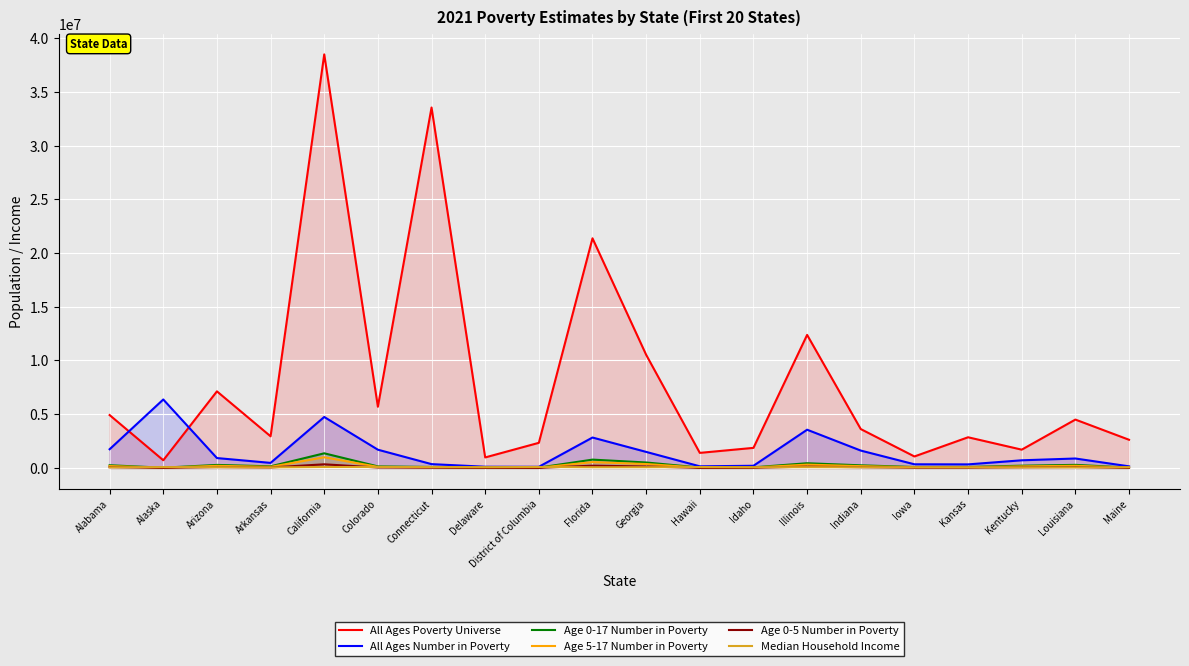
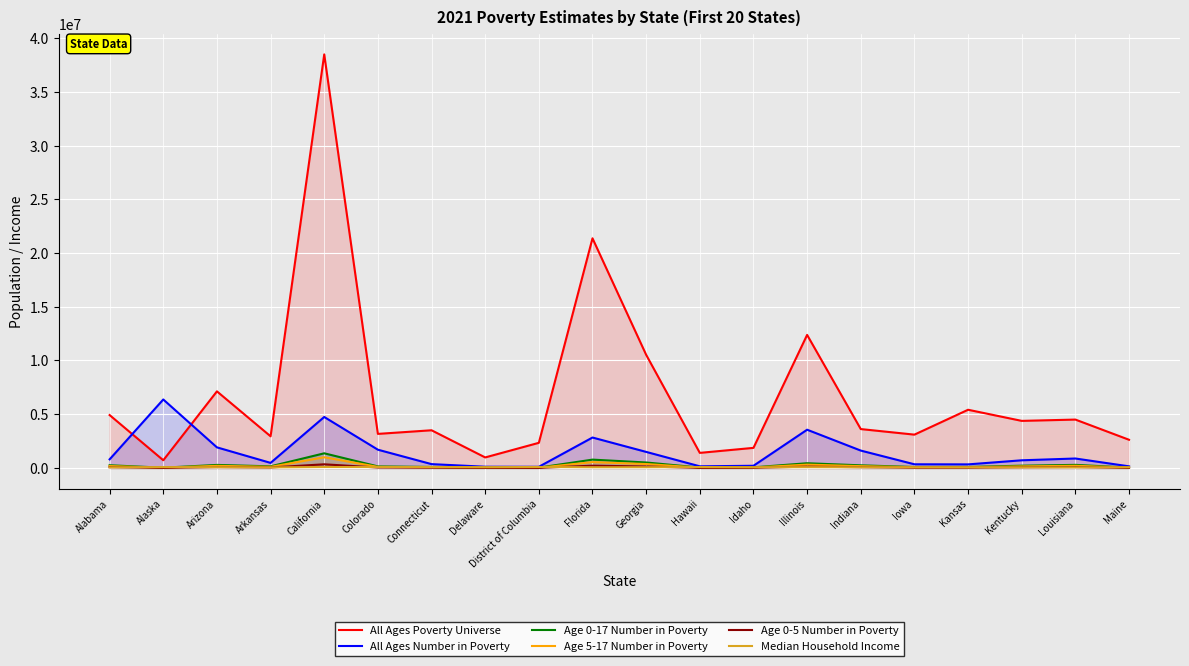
  {
    "All Ages Poverty Universe": {
      "Alabama": 4900000,
      "Alaska": 700000,
      "Arizona": 7100000,
      "Arkansas": 2900000,
      "California": 38500000,
-     "Colorado": 5700000,
-     "Connecticut": 33500000,
+     "Colorado": 3200000,
+     "Connecticut": 3500000,
      "Delaware": 1000000,
      "District of Columbia": 2300000,
      "Florida": 21400000,
      "Georgia": 10500000,
      "Hawaii": 1400000,
      "Idaho": 1900000,
      "Illinois": 12400000,
      "Indiana": 3600000,
-     "Iowa": 1100000,
-     "Kansas": 2900000,
-     "Kentucky": 1700000,
+     "Iowa": 3100000,
+     "Kansas": 5400000,
+     "Kentucky": 4400000,
      "Louisiana": 4500000,
      "Maine": 2600000
    },
    "All Ages Number in Poverty": {
-     "Alabama": 1700000,
+     "Alabama": 800000,
      "Alaska": 6400000,
-     "Arizona": 900000,
+     "Arizona": 1900000,
      "Arkansas": 500000,
      "California": 4700000,
      "Colorado": 1700000,
      "Connecticut": 400000,
      "Florida": 2800000,
      "Georgia": 1500000,
      "Illinois": 3600000,
      "Indiana": 1600000,
      "Iowa": 300000,
      "Kansas": 300000,
      "Kentucky": 700000,
      "Louisiana": 900000
    },
    "Age 0-17 Number in Poverty": {
      "California": 1400000
    },
    "Age 0-5 Number in Poverty": {
      "California": 300000
    }
  }
